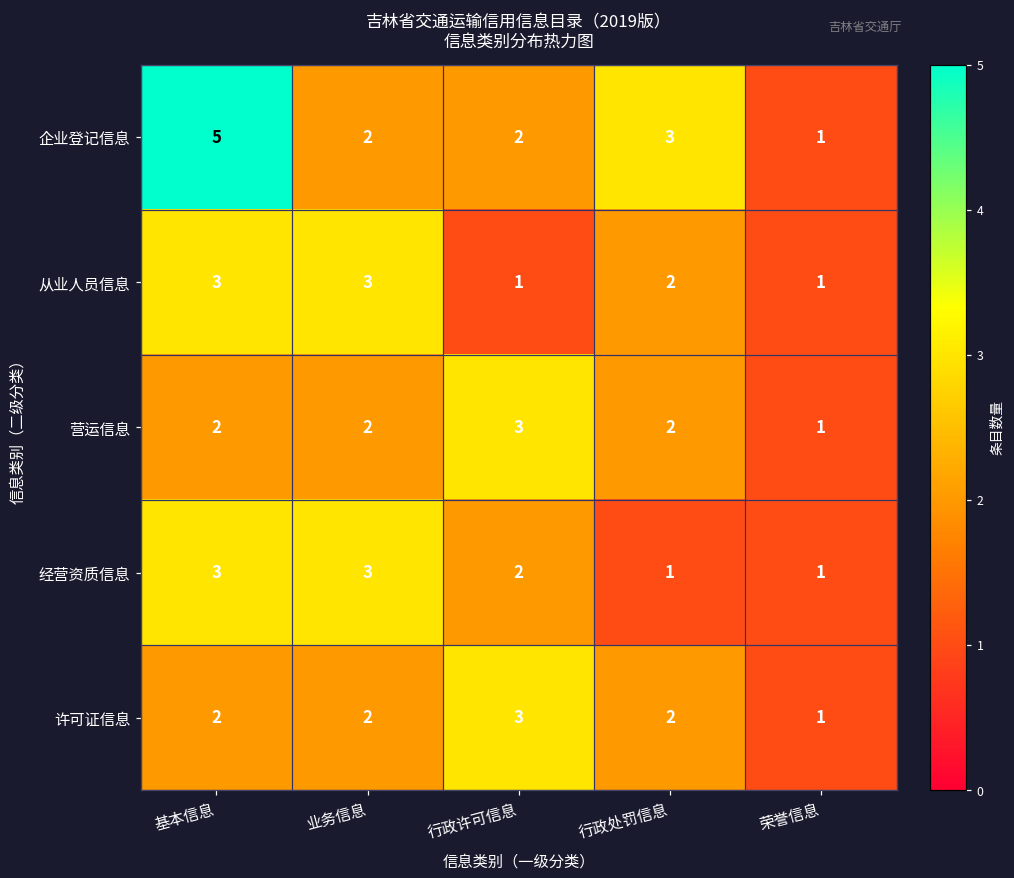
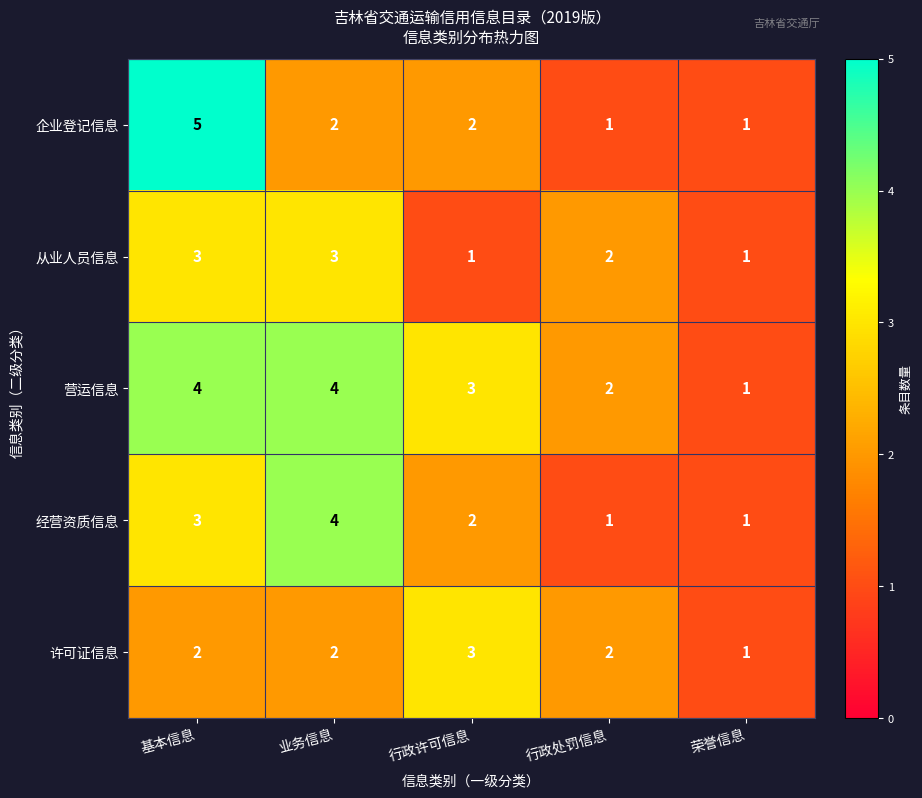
  {
    "企业登记信息": {
      "基本信息": 5,
      "业务信息": 2,
      "行政许可信息": 2,
-     "行政处罚信息": 3,
+     "行政处罚信息": 1,
      "荣誉信息": 1
    },
    "从业人员信息": {
      "基本信息": 3,
      "业务信息": 3,
      "行政许可信息": 1,
      "行政处罚信息": 2,
      "荣誉信息": 1
    },
    "营运信息": {
-     "基本信息": 2,
-     "业务信息": 2,
+     "基本信息": 4,
+     "业务信息": 4,
      "行政许可信息": 3,
      "行政处罚信息": 2,
      "荣誉信息": 1
    },
    "经营资质信息": {
      "基本信息": 3,
-     "业务信息": 3,
+     "业务信息": 4,
      "行政许可信息": 2,
      "行政处罚信息": 1,
      "荣誉信息": 1
    },
    "许可证信息": {
      "基本信息": 2,
      "业务信息": 2,
      "行政许可信息": 3,
      "行政处罚信息": 2,
      "荣誉信息": 1
    }
  }
